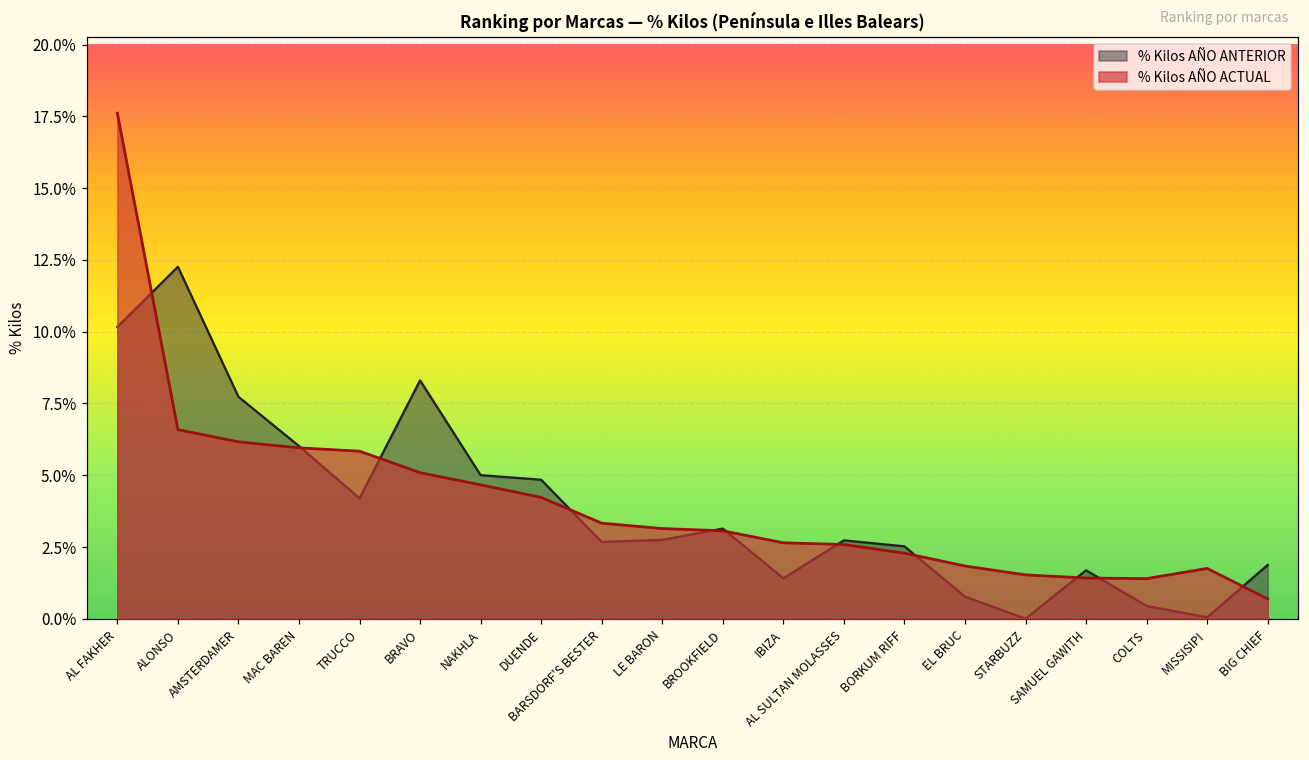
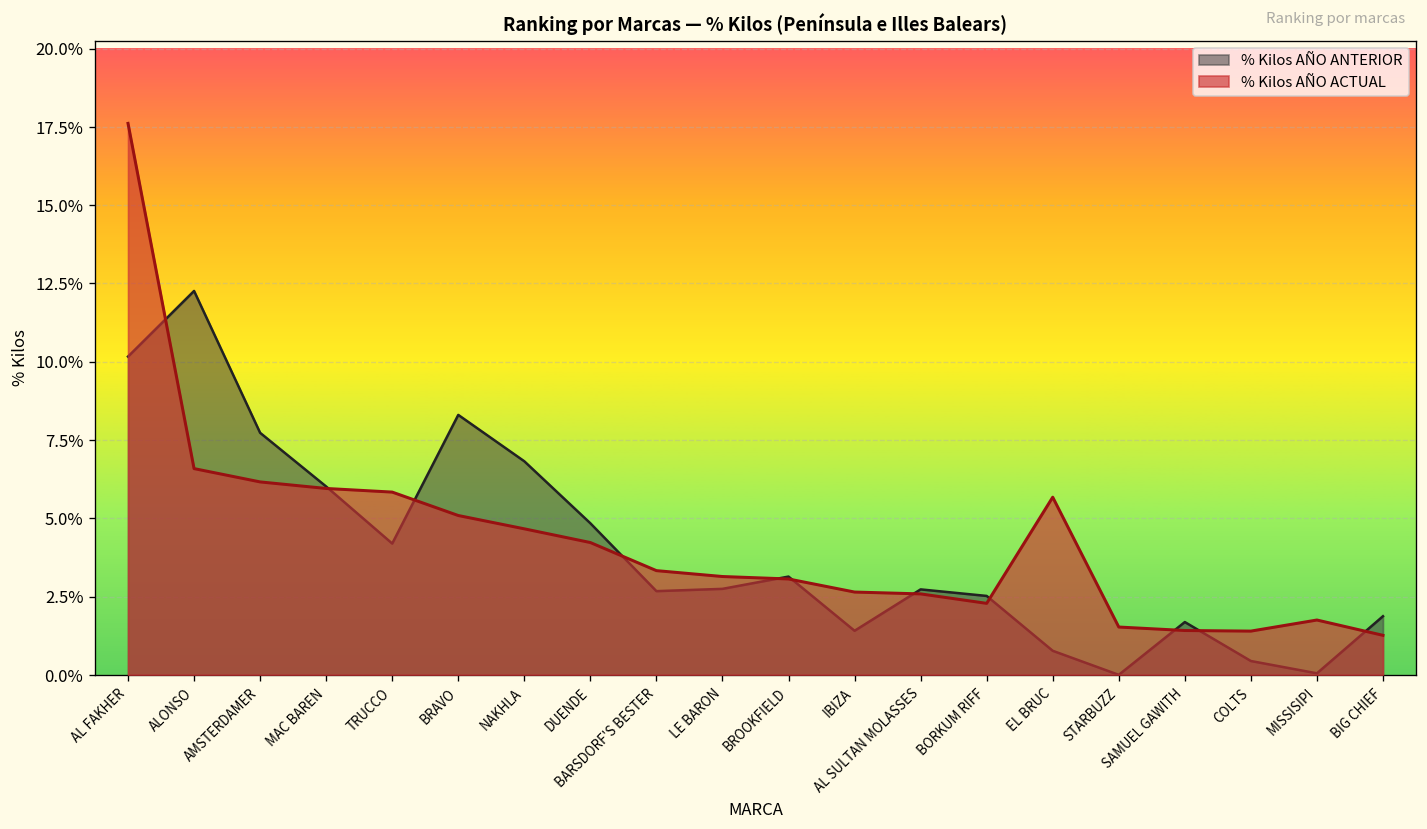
  {
    "% Kilos AÑO ANTERIOR": {
      "AL FAKHER": "10.2%",
      "ALONSO": "12.3%",
      "AMSTERDAMER": "7.7%",
      "TRUCCO": "4.2%",
      "BRAVO": "8.3%",
-     "NAKHLA": "5.0%",
+     "NAKHLA": "6.8%",
      "DUENDE": "4.8%",
      "BARSDORF'S BESTER": "2.7%",
      "LE BARON": "2.7%",
      "IBIZA": "1.4%",
      "AL SULTAN MOLASSES": "2.7%",
      "BORKUM RIFF": "2.5%",
      "EL BRUC": "0.8%",
      "STARBUZZ": "0.0%",
      "SAMUEL GAWITH": "1.7%",
      "COLTS": "0.4%",
      "MISSISIPI": "0.0%",
      "BIG CHIEF": "1.9%"
    },
    "% Kilos AÑO ACTUAL": {
      "AL FAKHER": "17.6%",
      "ALONSO": "6.6%",
      "AMSTERDAMER": "6.2%",
      "TRUCCO": "5.8%",
      "BRAVO": "5.1%",
      "NAKHLA": "4.7%",
      "DUENDE": "4.2%",
      "BARSDORF'S BESTER": "3.3%",
      "LE BARON": "3.1%",
      "IBIZA": "2.6%",
      "AL SULTAN MOLASSES": "2.6%",
      "BORKUM RIFF": "2.3%",
-     "EL BRUC": "1.8%",
+     "EL BRUC": "5.7%",
      "STARBUZZ": "1.5%",
      "SAMUEL GAWITH": "1.4%",
      "COLTS": "1.4%",
      "MISSISIPI": "1.8%",
-     "BIG CHIEF": "0.7%"
+     "BIG CHIEF": "1.3%"
    }
  }
